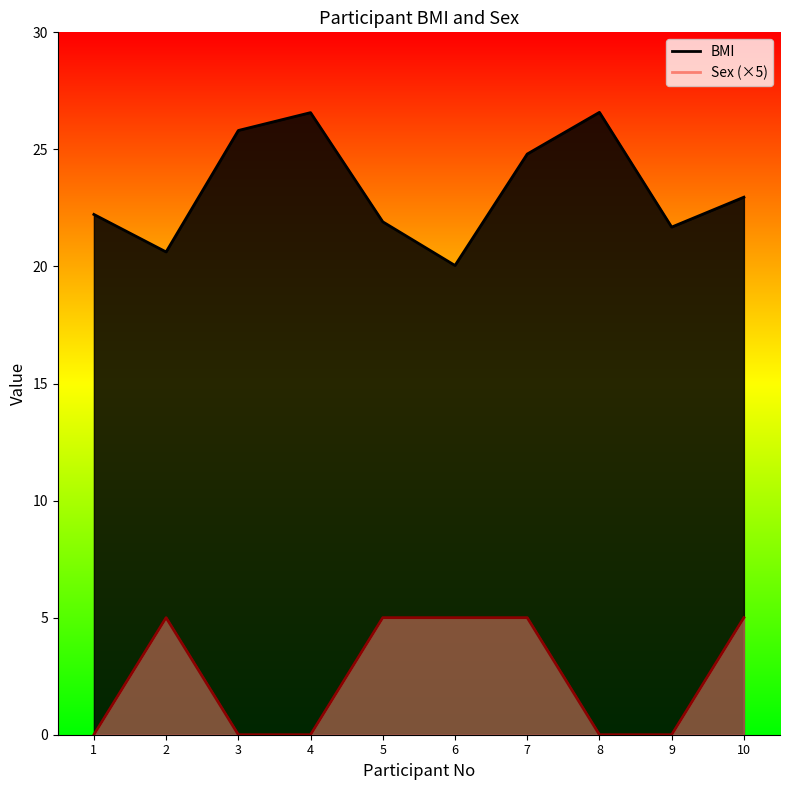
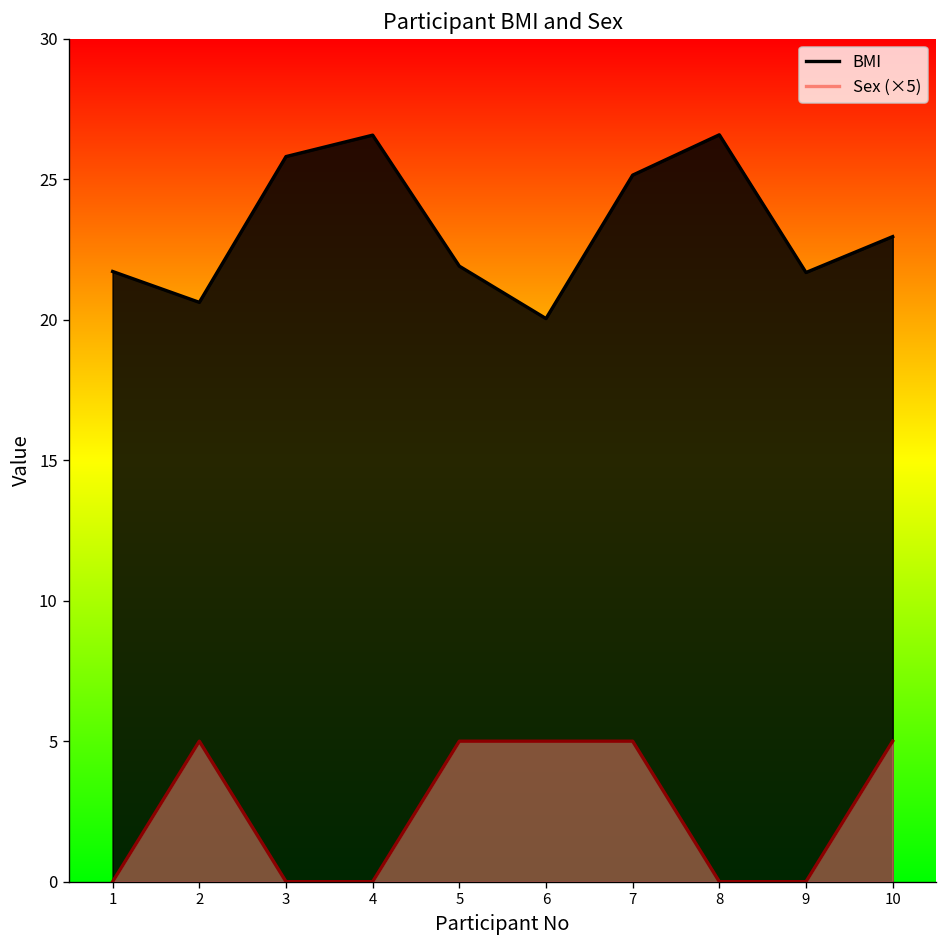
  {
    "BMI": {
-     "1": 22.2,
+     "1": 21.7,
      "2": 20.6,
      "3": 25.8,
      "4": 26.6,
      "5": 21.9,
      "6": 20.0,
-     "7": 24.8,
+     "7": 25.1,
      "8": 26.6,
      "9": 21.7,
      "10": 23.0
    }
  }
